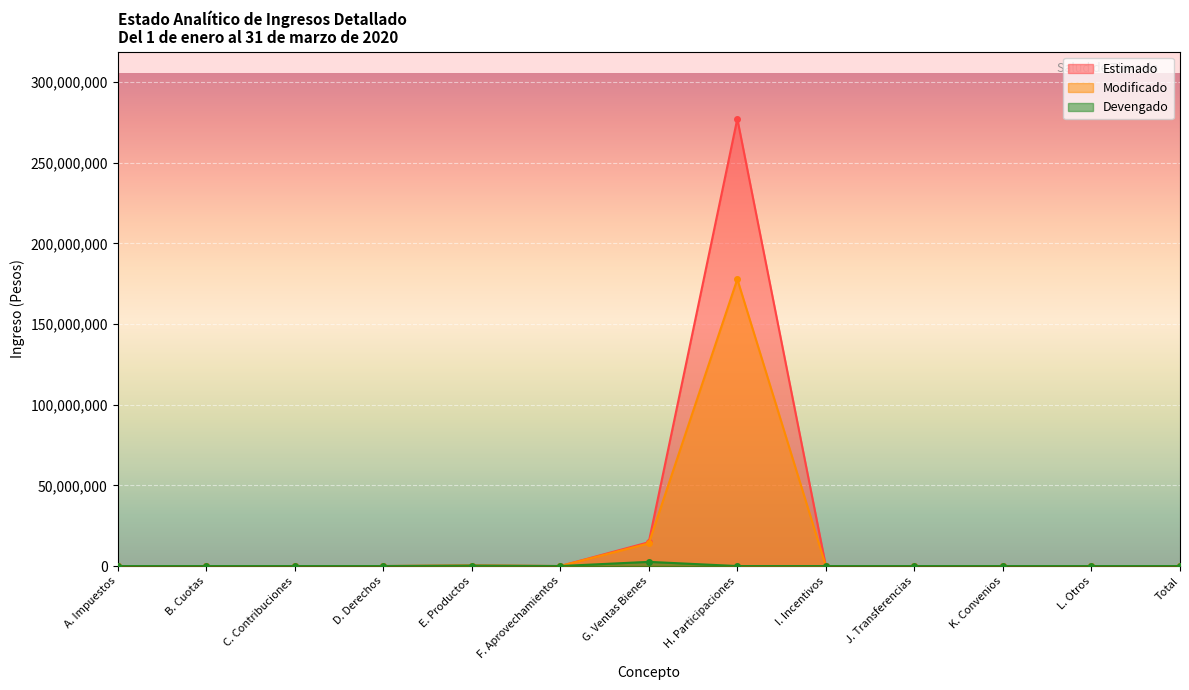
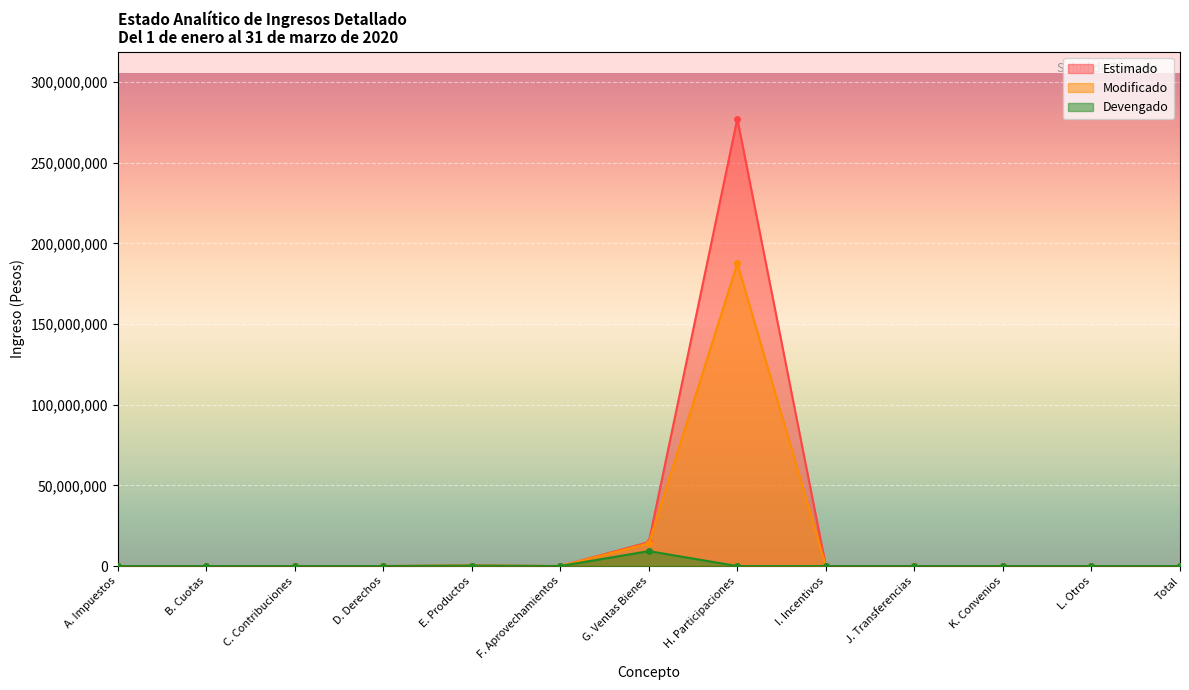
  {
    "Estimado": {
      "H. Participaciones": "277,000,000"
    },
    "Modificado": {
-     "H. Participaciones": "178,000,000"
+     "H. Participaciones": "188,000,000"
    },
    "Devengado": {
-     "G. Ventas Bienes": "3,000,000",
+     "G. Ventas Bienes": "9,000,000",
      "H. Participaciones": "0"
    }
  }
